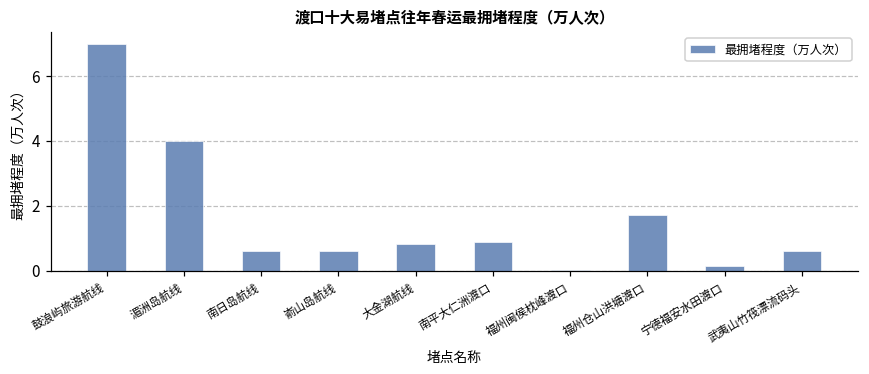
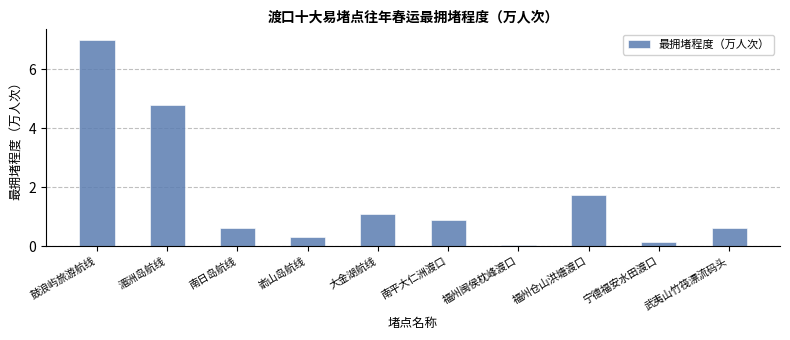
  {
    "鼓浪屿旅游航线": 7.0,
-   "湄洲岛航线": 4.0,
+   "湄洲岛航线": 4.8,
    "南日岛航线": 0.6,
-   "嵛山岛航线": 0.6,
-   "大金湖航线": 0.8,
+   "嵛山岛航线": 0.3,
+   "大金湖航线": 1.1,
    "南平大仁洲渡口": 0.9,
    "福州仓山洪塘渡口": 1.7,
    "宁德福安水田渡口": 0.2,
    "武夷山竹筏漂流码头": 0.6
  }
